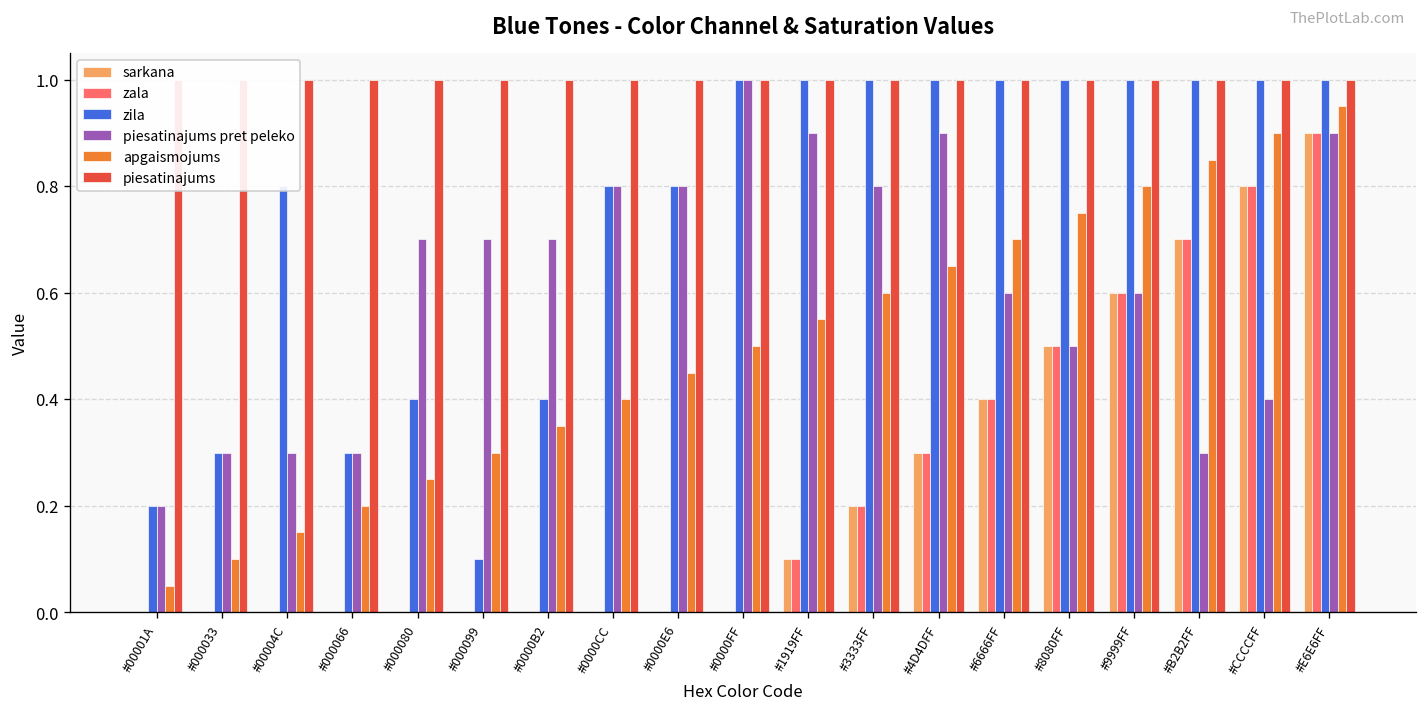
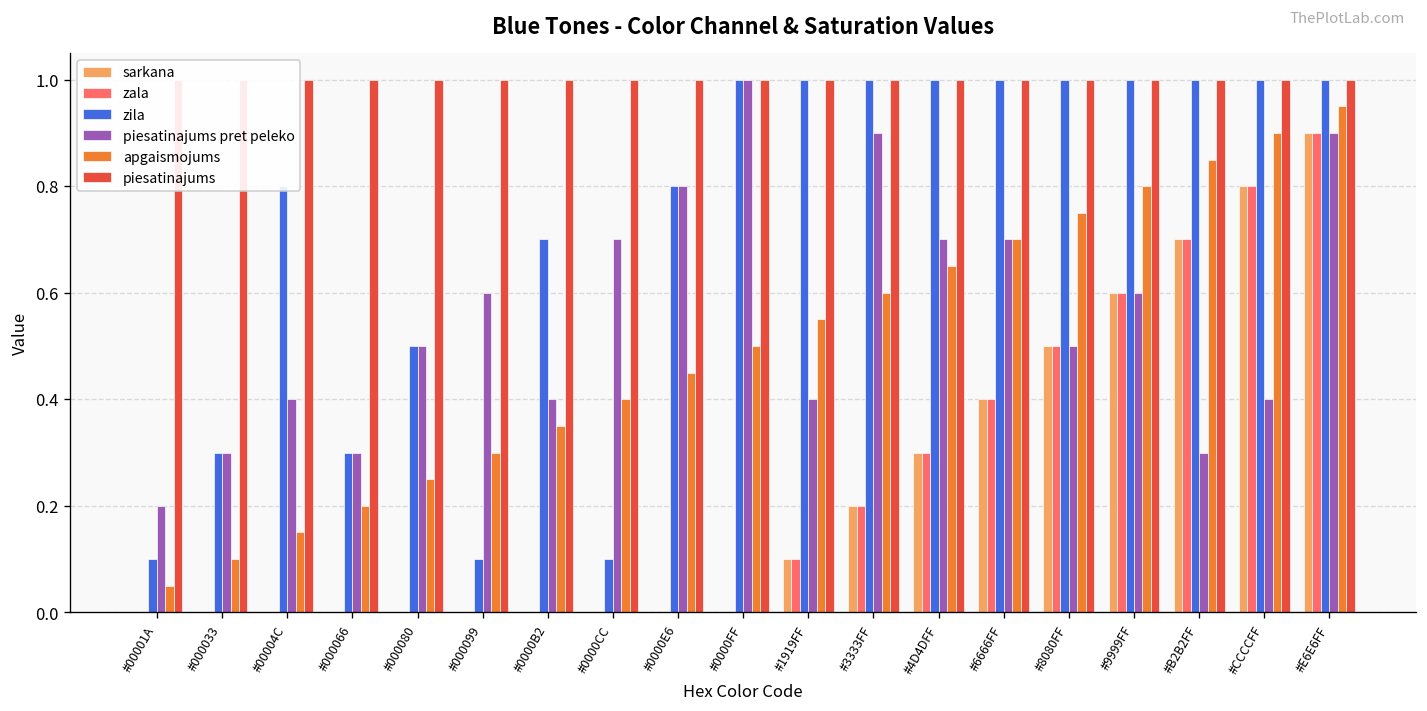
  {
    "zila": {
-     "#00001A": 0.2,
+     "#00001A": 0.1,
      "#000033": 0.3,
      "#000066": 0.3,
-     "#000080": 0.4,
+     "#000080": 0.5,
      "#000099": 0.1,
-     "#0000B2": 0.4,
-     "#0000CC": 0.8,
+     "#0000B2": 0.7,
+     "#0000CC": 0.1,
      "#0000E6": 0.8,
      "#0000FF": 1.0,
      "#1919FF": 1.0,
      "#3333FF": 1.0,
      "#4D4DFF": 1.0,
      "#6666FF": 1.0,
      "#8080FF": 1.0,
      "#9999FF": 1.0,
      "#B2B2FF": 1.0,
      "#CCCCFF": 1.0,
      "#E6E6FF": 1.0
    },
    "piesatinajums pret peleko": {
      "#00001A": 0.2,
      "#000033": 0.3,
-     "#00004C": 0.3,
+     "#00004C": 0.4,
      "#000066": 0.3,
-     "#000080": 0.7,
-     "#000099": 0.7,
-     "#0000B2": 0.7,
-     "#0000CC": 0.8,
+     "#000080": 0.5,
+     "#000099": 0.6,
+     "#0000B2": 0.4,
+     "#0000CC": 0.7,
      "#0000E6": 0.8,
      "#0000FF": 1.0,
-     "#1919FF": 0.9,
-     "#3333FF": 0.8,
-     "#4D4DFF": 0.9,
-     "#6666FF": 0.6,
+     "#1919FF": 0.4,
+     "#3333FF": 0.9,
+     "#4D4DFF": 0.7,
+     "#6666FF": 0.7,
      "#8080FF": 0.5,
      "#9999FF": 0.6,
      "#B2B2FF": 0.3,
      "#CCCCFF": 0.4,
      "#E6E6FF": 0.9
    }
  }
